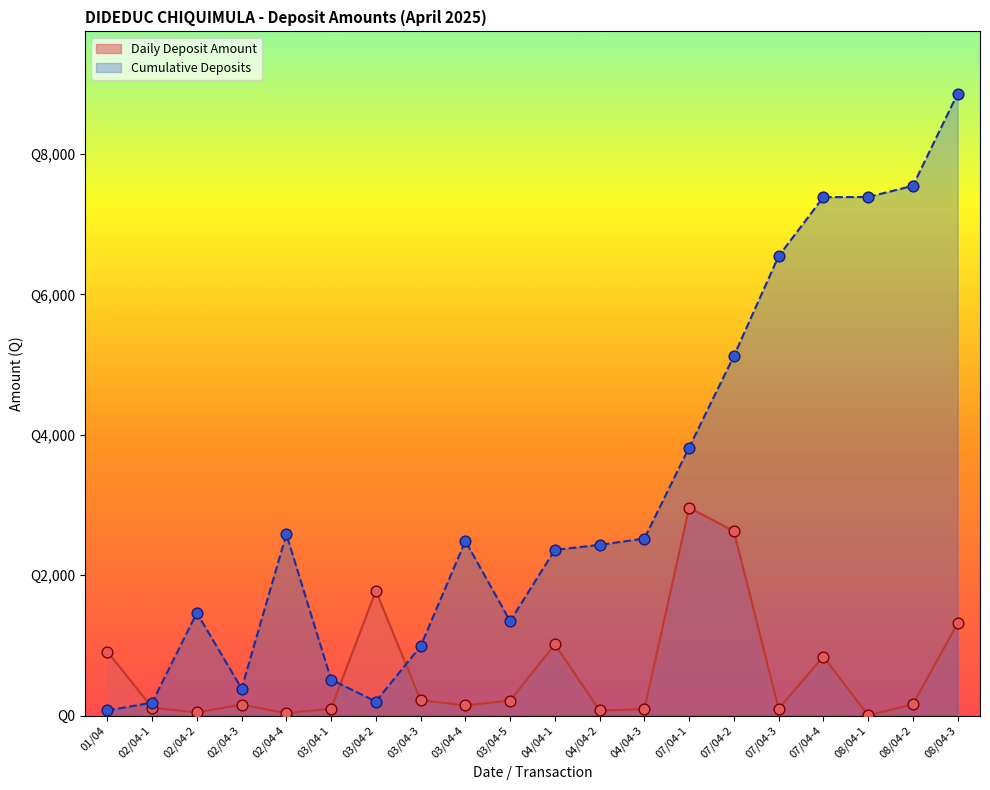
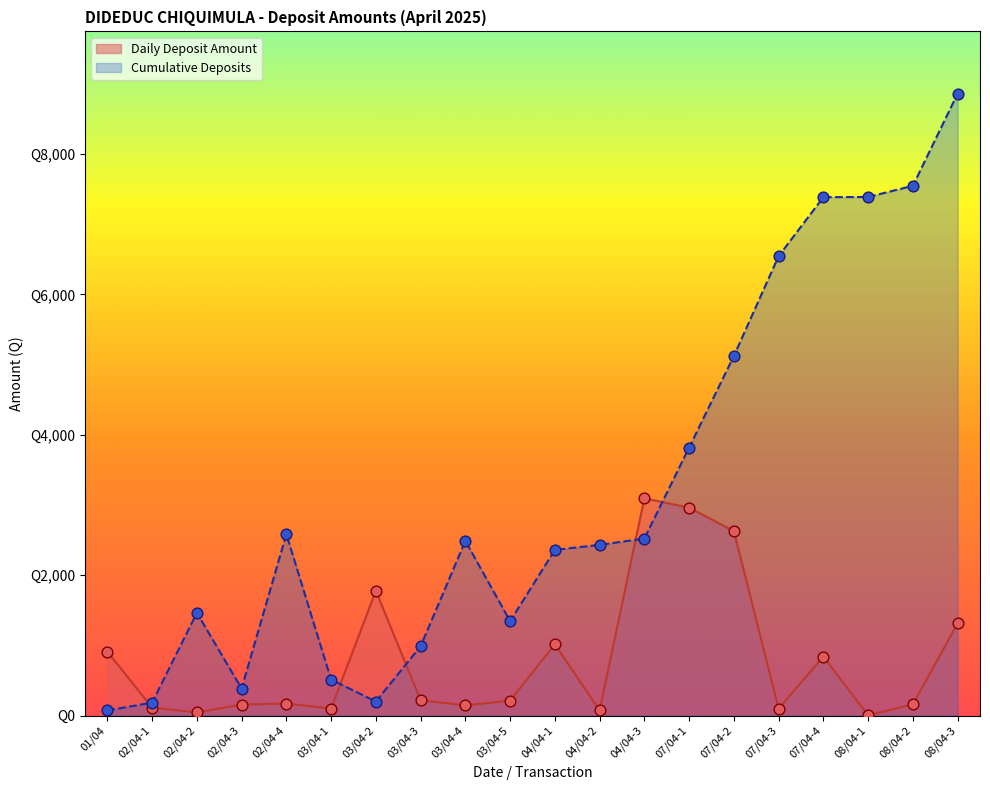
  {
    "Daily Deposit Amount": {
      "01/04": "Q900",
      "02/04-1": "Q100",
      "02/04-2": "Q0",
      "02/04-3": "Q200",
-     "02/04-4": "Q0",
+     "02/04-4": "Q200",
      "03/04-1": "Q100",
      "03/04-2": "Q1,800",
      "03/04-3": "Q200",
      "03/04-4": "Q100",
      "03/04-5": "Q200",
      "04/04-1": "Q1,000",
      "04/04-2": "Q100",
-     "04/04-3": "Q100",
+     "04/04-3": "Q3,100",
      "07/04-1": "Q3,000",
      "07/04-2": "Q2,600",
      "07/04-3": "Q100",
      "07/04-4": "Q800",
      "08/04-1": "Q0",
      "08/04-2": "Q200",
      "08/04-3": "Q1,300"
    },
    "Cumulative Deposits": {
      "01/04": "Q100",
      "02/04-1": "Q200",
      "02/04-2": "Q1,500",
      "02/04-3": "Q400",
      "02/04-4": "Q2,600",
      "03/04-1": "Q500",
      "03/04-2": "Q200",
      "03/04-3": "Q1,000",
      "03/04-4": "Q2,500",
      "03/04-5": "Q1,300",
      "04/04-1": "Q2,400",
      "04/04-2": "Q2,400",
      "04/04-3": "Q2,500",
      "07/04-1": "Q3,800",
      "07/04-2": "Q5,100",
      "07/04-3": "Q6,500",
      "07/04-4": "Q7,400",
      "08/04-1": "Q7,400",
      "08/04-2": "Q7,500",
      "08/04-3": "Q8,900"
    }
  }
